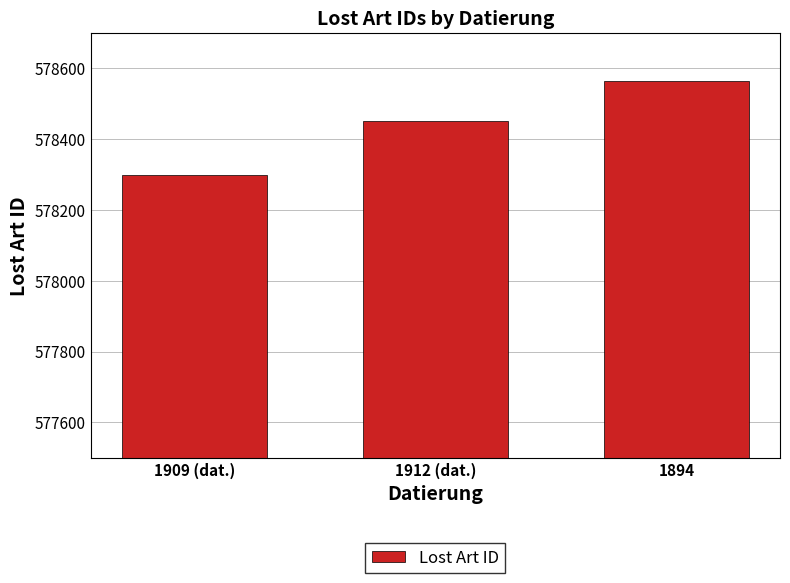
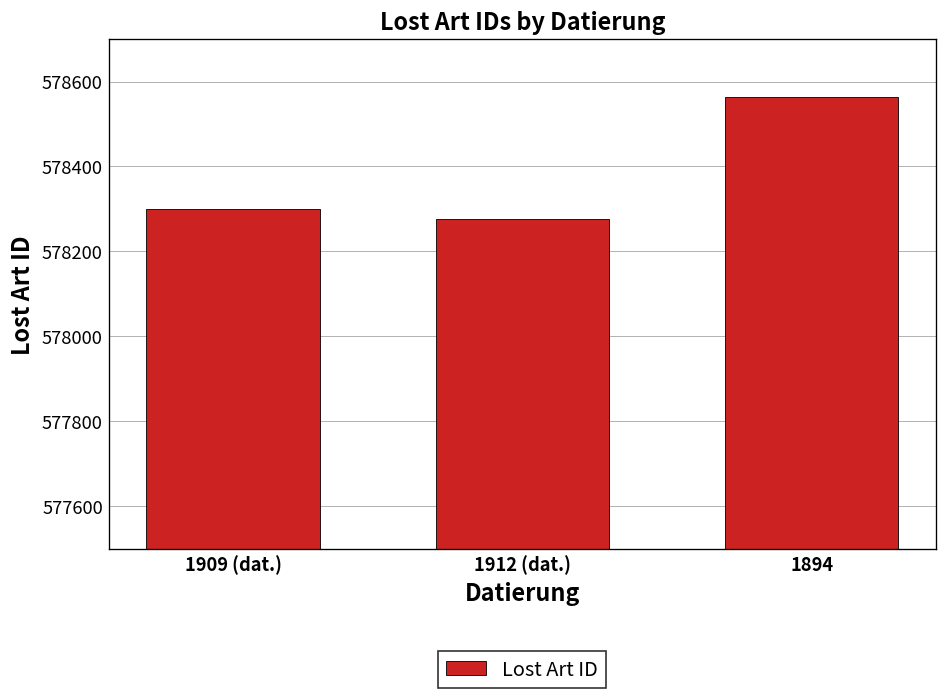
  {
    "1909 (dat.)": 578300,
-   "1912 (dat.)": 578450,
+   "1912 (dat.)": 578280,
    "1894": 578560
  }
